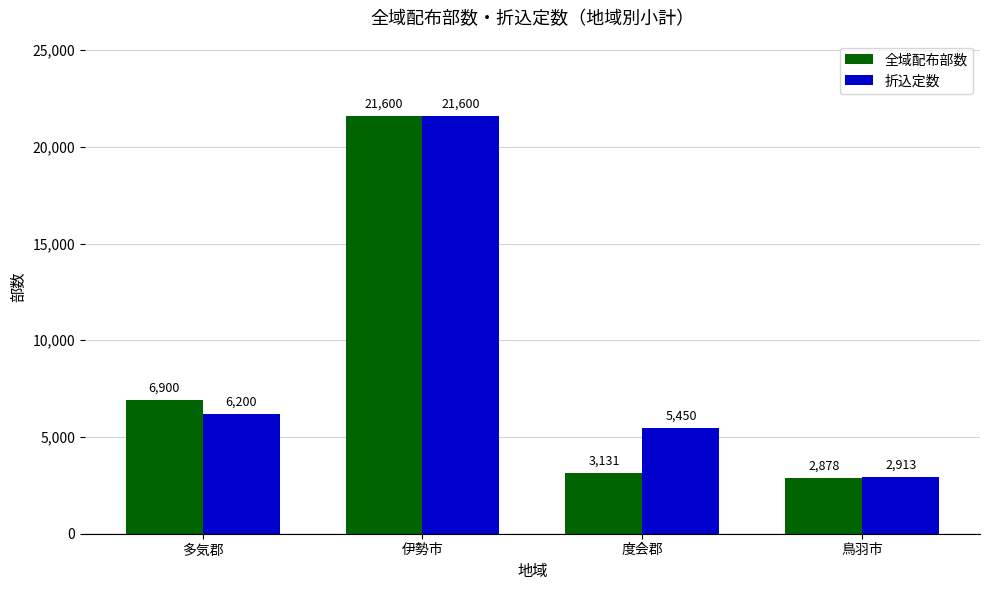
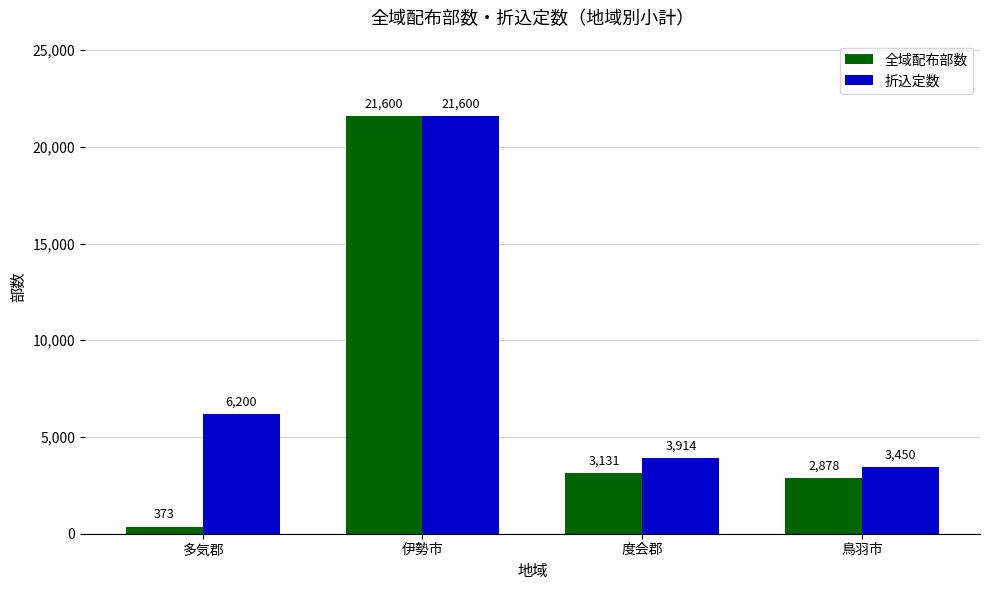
  {
    "全域配布部数": {
-     "多気郡": "6,900",
+     "多気郡": "373",
      "伊勢市": "21,600",
      "度会郡": "3,131",
      "鳥羽市": "2,878"
    },
    "折込定数": {
      "多気郡": "6,200",
      "伊勢市": "21,600",
-     "度会郡": "5,450",
-     "鳥羽市": "2,913"
+     "度会郡": "3,914",
+     "鳥羽市": "3,450"
    }
  }
